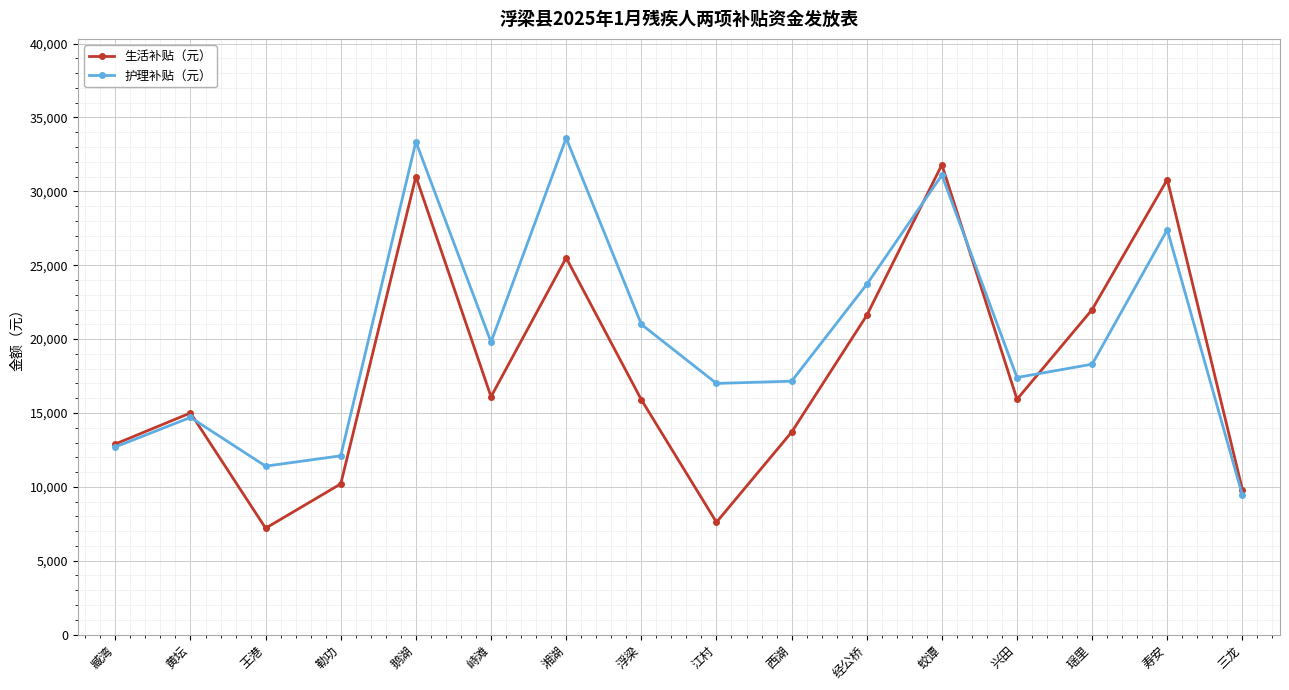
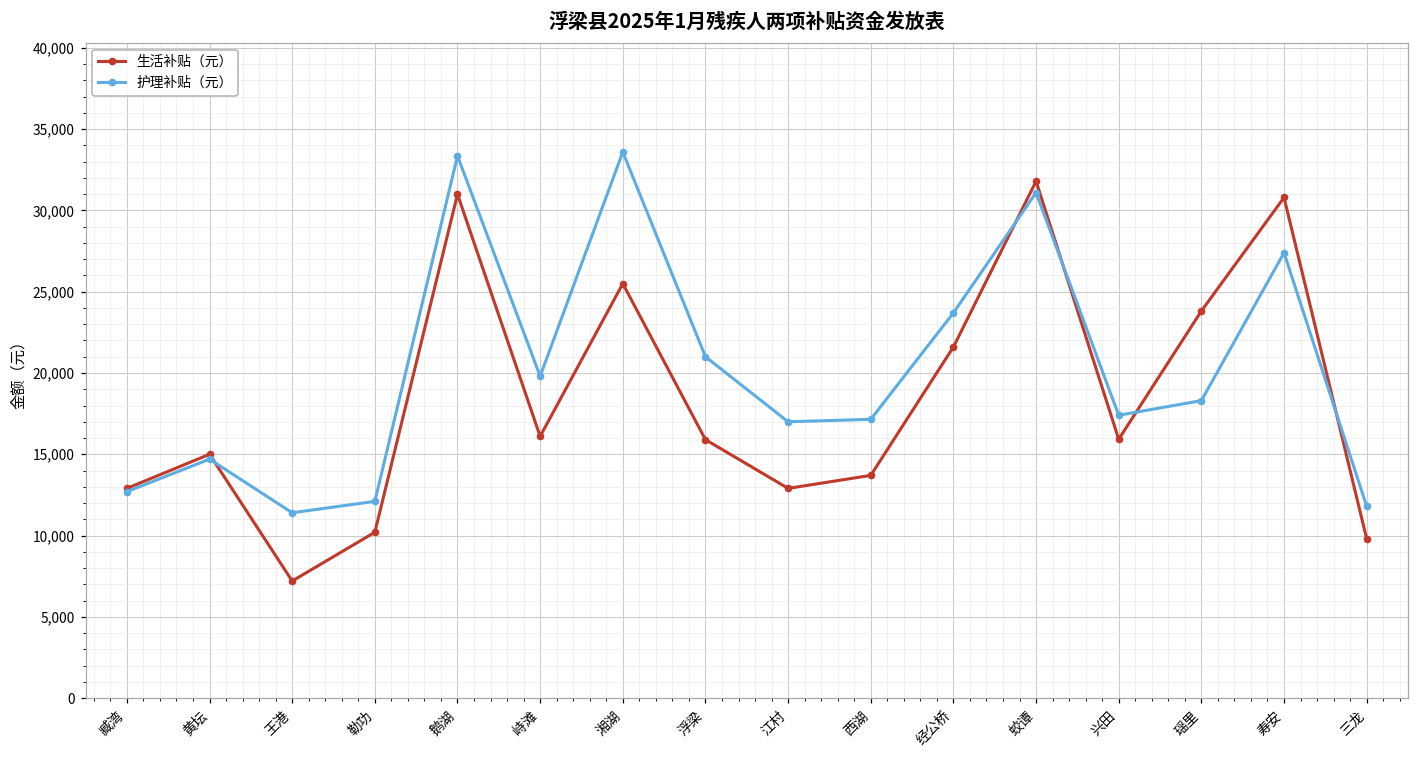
  {
    "生活补贴（元）": {
      "臧湾": "12,900",
      "黄坛": "15,000",
      "王港": "7,200",
      "勒功": "10,200",
      "鹅湖": "31,000",
      "峙滩": "16,100",
      "湘湖": "25,500",
      "浮梁": "15,900",
-     "江村": "7,600",
+     "江村": "12,900",
      "西湖": "13,700",
      "经公桥": "21,600",
      "蛟谭": "31,800",
      "兴田": "15,900",
-     "瑶里": "22,000",
+     "瑶里": "23,800",
      "寿安": "30,800",
      "三龙": "9,800"
    },
    "护理补贴（元）": {
      "臧湾": "12,700",
      "黄坛": "14,700",
      "王港": "11,400",
      "勒功": "12,100",
      "鹅湖": "33,400",
      "峙滩": "19,800",
      "湘湖": "33,600",
      "浮梁": "21,000",
      "江村": "17,000",
      "西湖": "17,100",
      "经公桥": "23,700",
      "蛟谭": "31,100",
      "兴田": "17,400",
      "瑶里": "18,300",
      "寿安": "27,400",
-     "三龙": "9,400"
+     "三龙": "11,800"
    }
  }
